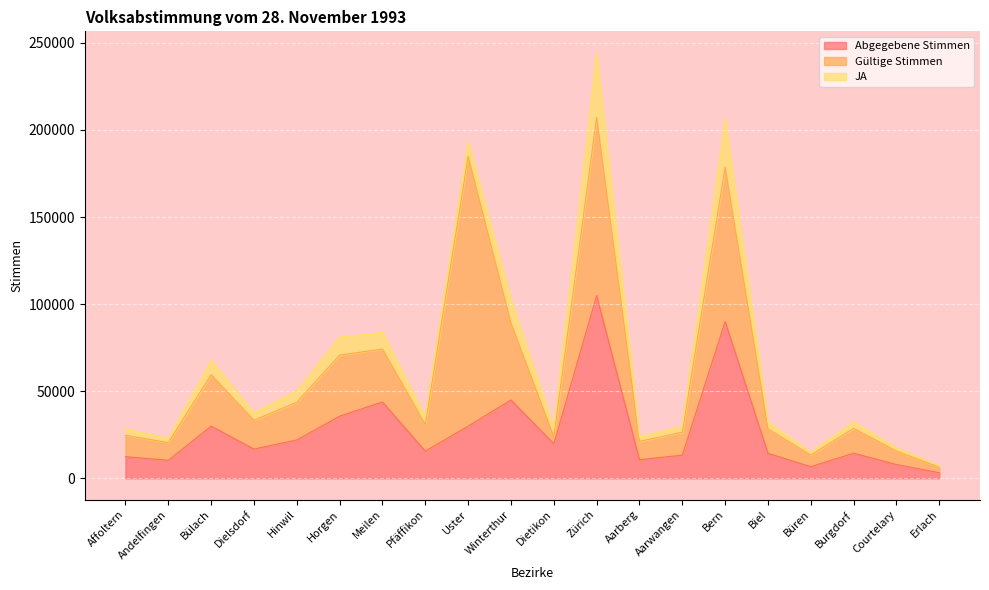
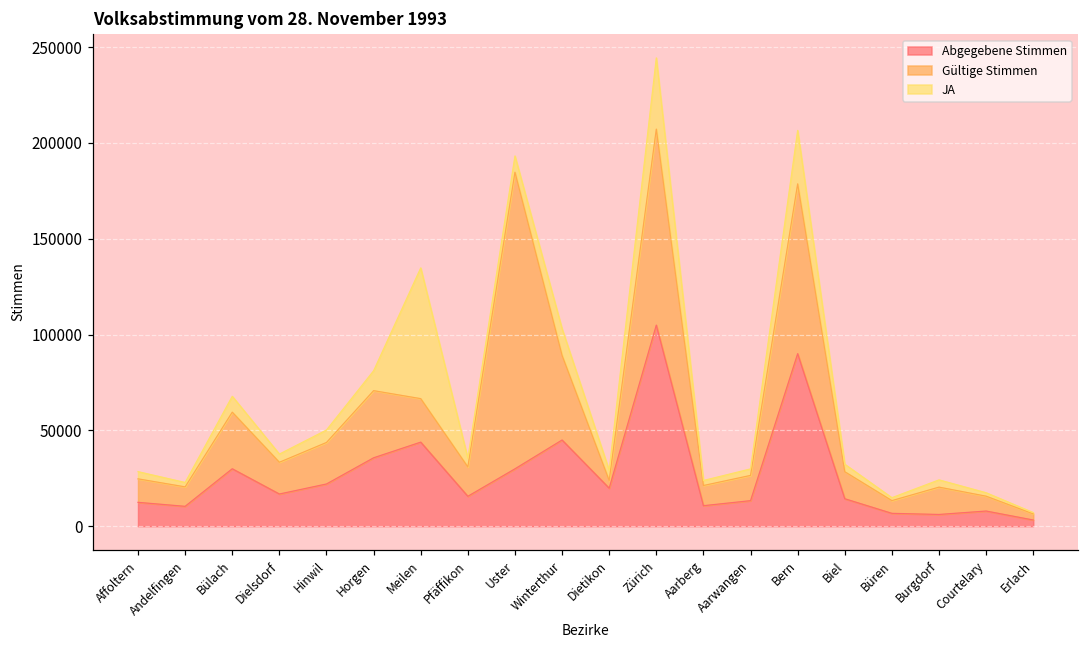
  {
    "Abgegebene Stimmen": {
      "Affoltern": 12000,
      "Andelfingen": 10000,
      "Bülach": 30000,
      "Dielsdorf": 17000,
      "Hinwil": 22000,
      "Horgen": 36000,
      "Meilen": 44000,
      "Pfäffikon": 16000,
      "Uster": 30000,
      "Winterthur": 45000,
      "Dietikon": 20000,
      "Zürich": 105000,
      "Aarberg": 11000,
      "Aarwangen": 13000,
      "Bern": 90000,
      "Biel": 14000,
      "Büren": 7000,
-     "Burgdorf": 14000,
+     "Burgdorf": 6000,
      "Courtelary": 8000,
      "Erlach": 3000
    },
    "Gültige Stimmen": {
      "Affoltern": 12000,
      "Andelfingen": 10000,
      "Bülach": 30000,
      "Dielsdorf": 17000,
      "Hinwil": 22000,
      "Horgen": 35000,
-     "Meilen": 30000,
+     "Meilen": 23000,
      "Pfäffikon": 15000,
      "Uster": 155000,
      "Winterthur": 44000,
      "Dietikon": 4000,
      "Zürich": 102000,
      "Aarberg": 11000,
      "Aarwangen": 13000,
      "Bern": 89000,
      "Biel": 14000,
      "Büren": 7000,
      "Burgdorf": 14000,
      "Courtelary": 8000
    },
    "JA": {
      "Affoltern": 4000,
      "Andelfingen": 2000,
      "Bülach": 8000,
      "Dielsdorf": 4000,
      "Hinwil": 7000,
      "Horgen": 10000,
-     "Meilen": 9000,
+     "Meilen": 68000,
      "Pfäffikon": 5000,
      "Uster": 8000,
      "Winterthur": 14000,
      "Dietikon": 5000,
      "Zürich": 37000,
      "Aarberg": 3000,
      "Aarwangen": 3000,
      "Bern": 28000,
      "Biel": 4000,
      "Büren": 2000,
      "Burgdorf": 4000,
      "Courtelary": 2000
    }
  }
